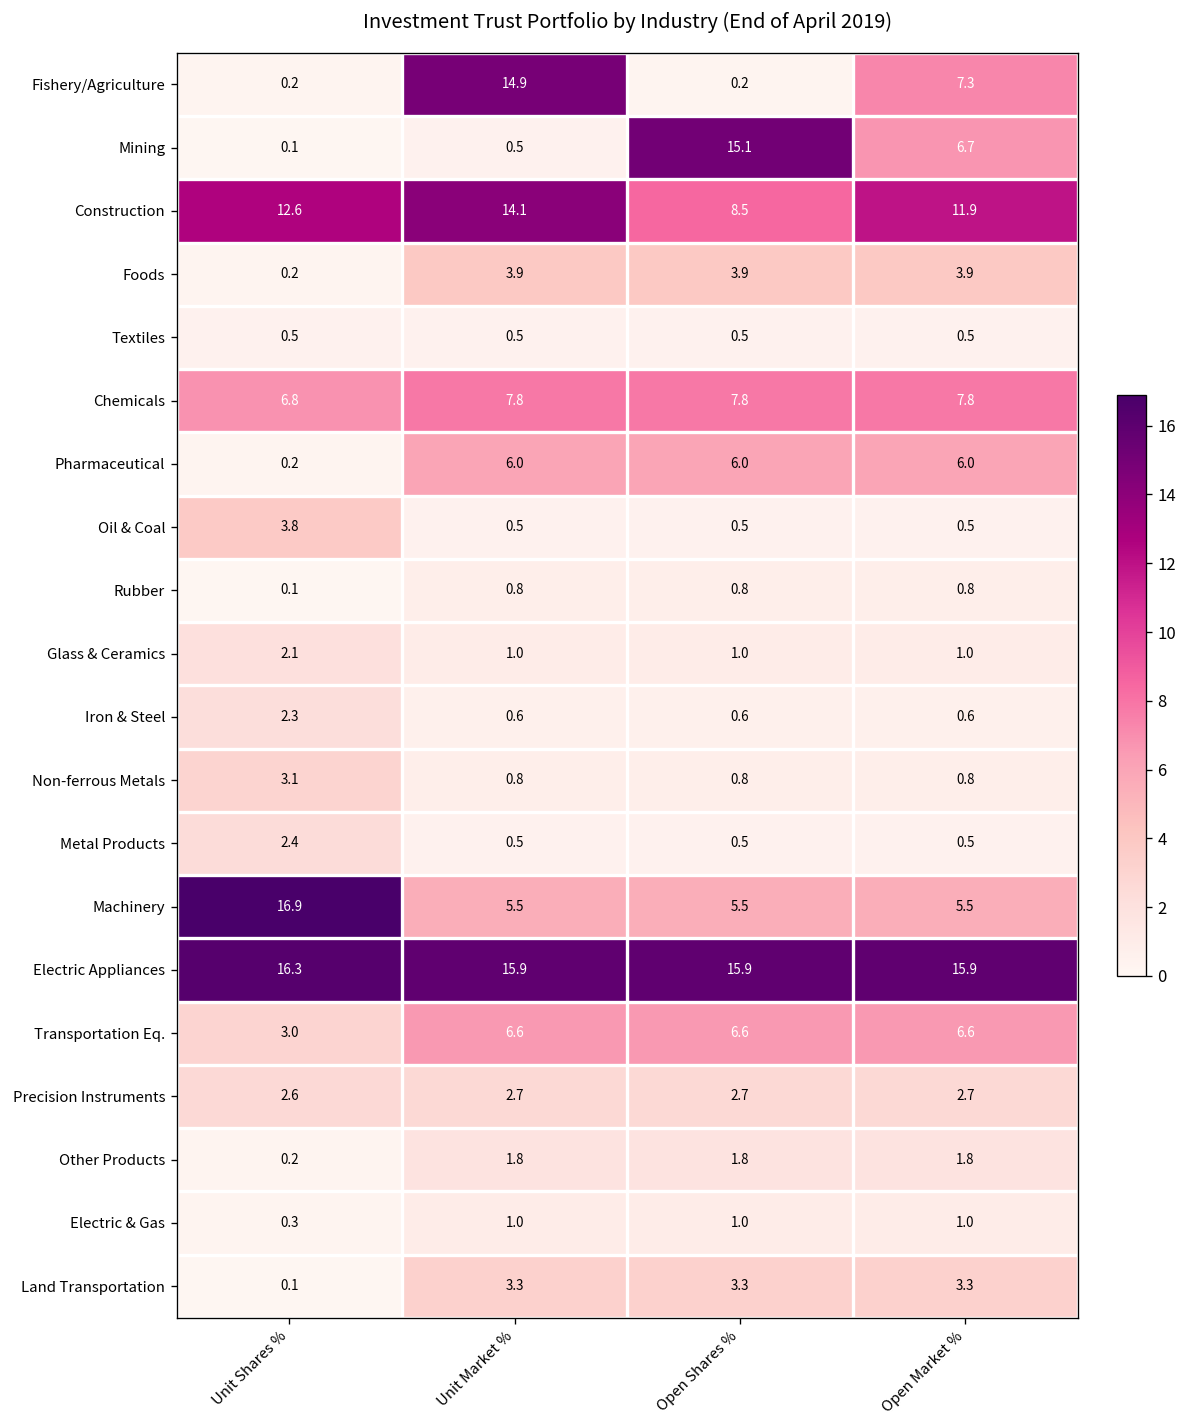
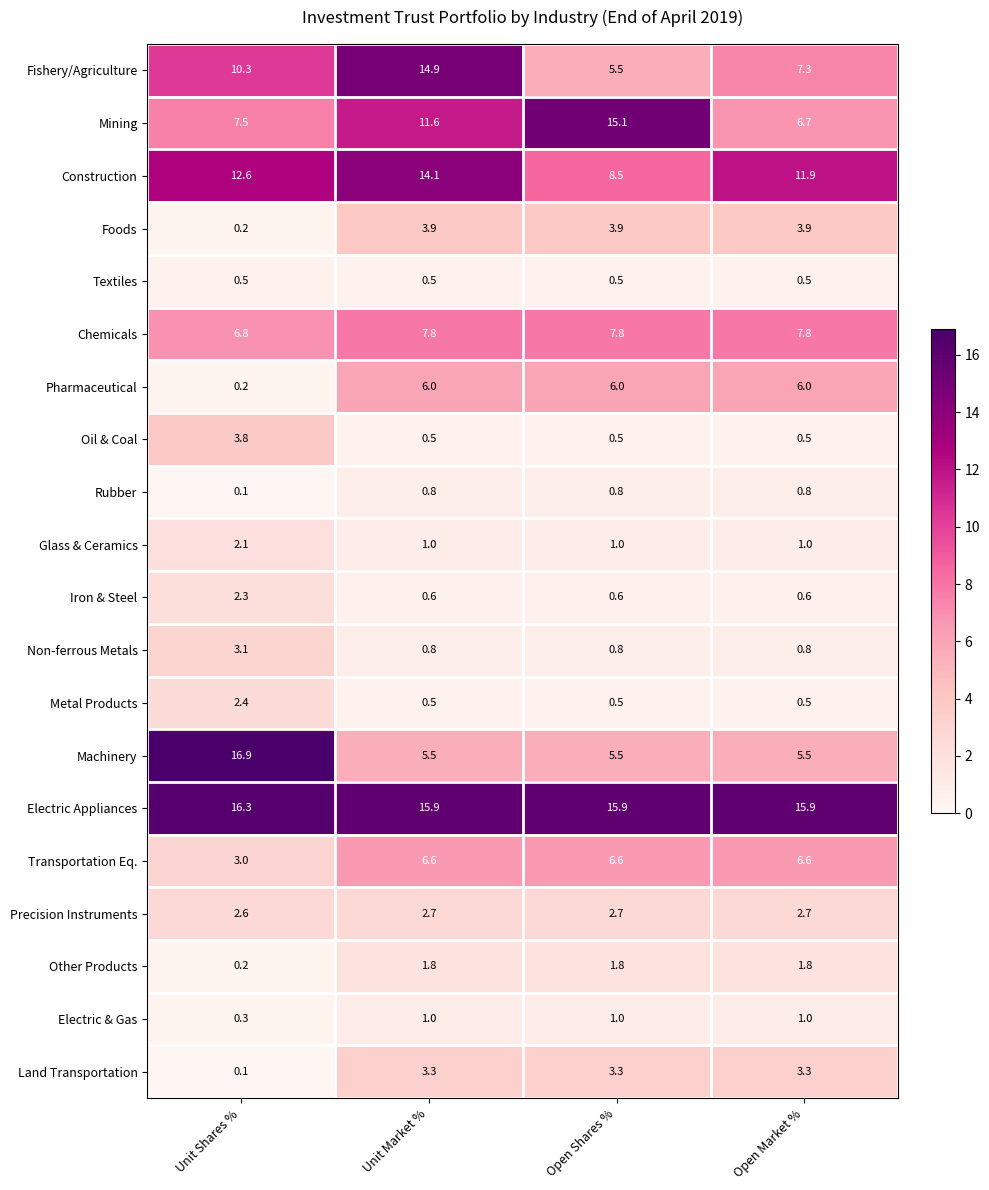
  {
    "Fishery/Agriculture": {
-     "Unit Shares %": 0.2,
+     "Unit Shares %": 10.3,
      "Unit Market %": 14.9,
-     "Open Shares %": 0.2,
+     "Open Shares %": 5.5,
      "Open Market %": 7.3
    },
    "Mining": {
-     "Unit Shares %": 0.1,
-     "Unit Market %": 0.5,
+     "Unit Shares %": 7.5,
+     "Unit Market %": 11.6,
      "Open Shares %": 15.1,
      "Open Market %": 6.7
    },
    "Construction": {
      "Unit Shares %": 12.6,
      "Unit Market %": 14.1,
      "Open Shares %": 8.5,
      "Open Market %": 11.9
    },
    "Foods": {
      "Unit Shares %": 0.2,
      "Unit Market %": 3.9,
      "Open Shares %": 3.9,
      "Open Market %": 3.9
    },
    "Textiles": {
      "Unit Shares %": 0.5,
      "Unit Market %": 0.5,
      "Open Shares %": 0.5,
      "Open Market %": 0.5
    },
    "Chemicals": {
      "Unit Shares %": 6.8,
      "Unit Market %": 7.8,
      "Open Shares %": 7.8,
      "Open Market %": 7.8
    },
    "Pharmaceutical": {
      "Unit Shares %": 0.2,
      "Unit Market %": 6.0,
      "Open Shares %": 6.0,
      "Open Market %": 6.0
    },
    "Oil & Coal": {
      "Unit Shares %": 3.8,
      "Unit Market %": 0.5,
      "Open Shares %": 0.5,
      "Open Market %": 0.5
    },
    "Rubber": {
      "Unit Shares %": 0.1,
      "Unit Market %": 0.8,
      "Open Shares %": 0.8,
      "Open Market %": 0.8
    },
    "Glass & Ceramics": {
      "Unit Shares %": 2.1,
      "Unit Market %": 1.0,
      "Open Shares %": 1.0,
      "Open Market %": 1.0
    },
    "Iron & Steel": {
      "Unit Shares %": 2.3,
      "Unit Market %": 0.6,
      "Open Shares %": 0.6,
      "Open Market %": 0.6
    },
    "Non-ferrous Metals": {
      "Unit Shares %": 3.1,
      "Unit Market %": 0.8,
      "Open Shares %": 0.8,
      "Open Market %": 0.8
    },
    "Metal Products": {
      "Unit Shares %": 2.4,
      "Unit Market %": 0.5,
      "Open Shares %": 0.5,
      "Open Market %": 0.5
    },
    "Machinery": {
      "Unit Shares %": 16.9,
      "Unit Market %": 5.5,
      "Open Shares %": 5.5,
      "Open Market %": 5.5
    },
    "Electric Appliances": {
      "Unit Shares %": 16.3,
      "Unit Market %": 15.9,
      "Open Shares %": 15.9,
      "Open Market %": 15.9
    },
    "Transportation Eq.": {
      "Unit Shares %": 3.0,
      "Unit Market %": 6.6,
      "Open Shares %": 6.6,
      "Open Market %": 6.6
    },
    "Precision Instruments": {
      "Unit Shares %": 2.6,
      "Unit Market %": 2.7,
      "Open Shares %": 2.7,
      "Open Market %": 2.7
    },
    "Other Products": {
      "Unit Shares %": 0.2,
      "Unit Market %": 1.8,
      "Open Shares %": 1.8,
      "Open Market %": 1.8
    },
    "Electric & Gas": {
      "Unit Shares %": 0.3,
      "Unit Market %": 1.0,
      "Open Shares %": 1.0,
      "Open Market %": 1.0
    },
    "Land Transportation": {
      "Unit Shares %": 0.1,
      "Unit Market %": 3.3,
      "Open Shares %": 3.3,
      "Open Market %": 3.3
    }
  }
